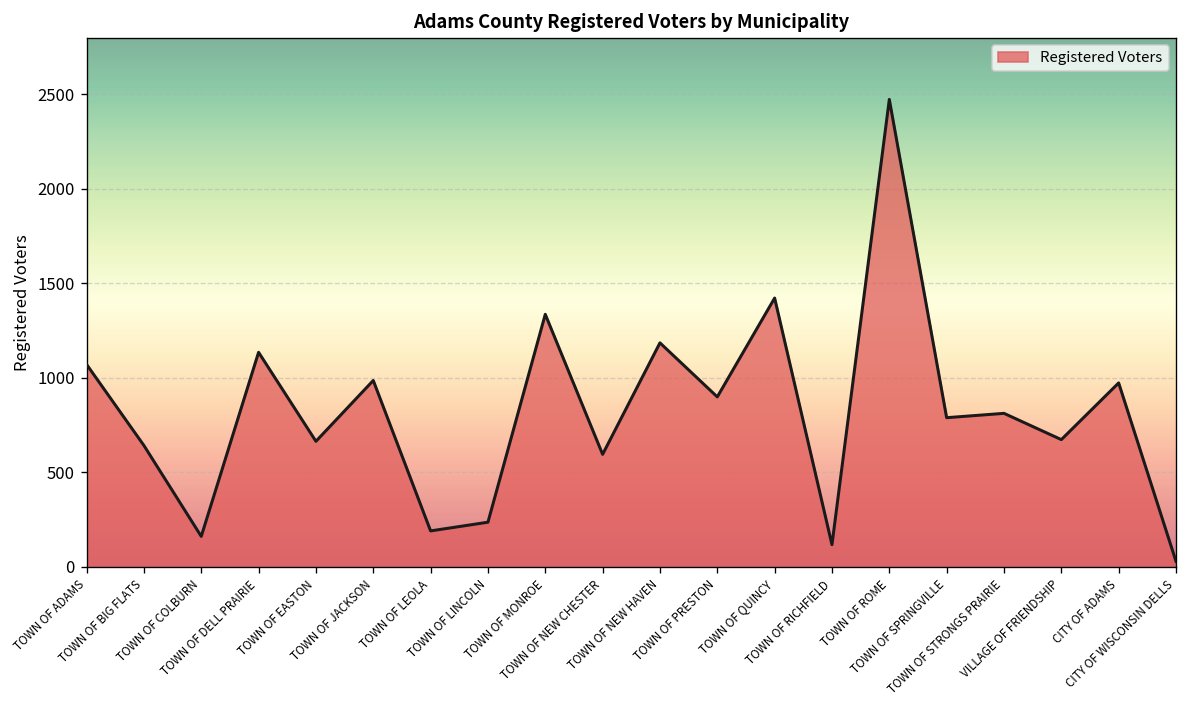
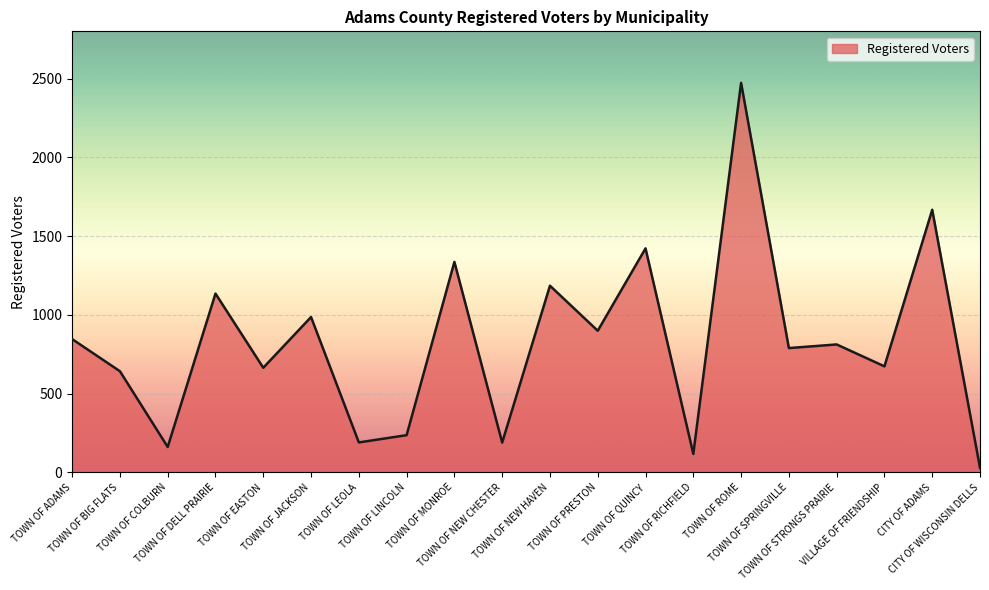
  {
-   "TOWN OF ADAMS": 1070,
+   "TOWN OF ADAMS": 850,
    "TOWN OF BIG FLATS": 640,
    "TOWN OF COLBURN": 160,
    "TOWN OF DELL PRAIRIE": 1140,
    "TOWN OF EASTON": 660,
    "TOWN OF JACKSON": 990,
    "TOWN OF LEOLA": 190,
    "TOWN OF LINCOLN": 240,
    "TOWN OF MONROE": 1340,
-   "TOWN OF NEW CHESTER": 600,
+   "TOWN OF NEW CHESTER": 190,
    "TOWN OF NEW HAVEN": 1190,
    "TOWN OF PRESTON": 900,
    "TOWN OF QUINCY": 1420,
    "TOWN OF RICHFIELD": 120,
    "TOWN OF ROME": 2470,
    "TOWN OF SPRINGVILLE": 790,
    "TOWN OF STRONGS PRAIRIE": 810,
    "VILLAGE OF FRIENDSHIP": 670,
-   "CITY OF ADAMS": 970,
+   "CITY OF ADAMS": 1670,
    "CITY OF WISCONSIN DELLS": 30
  }
